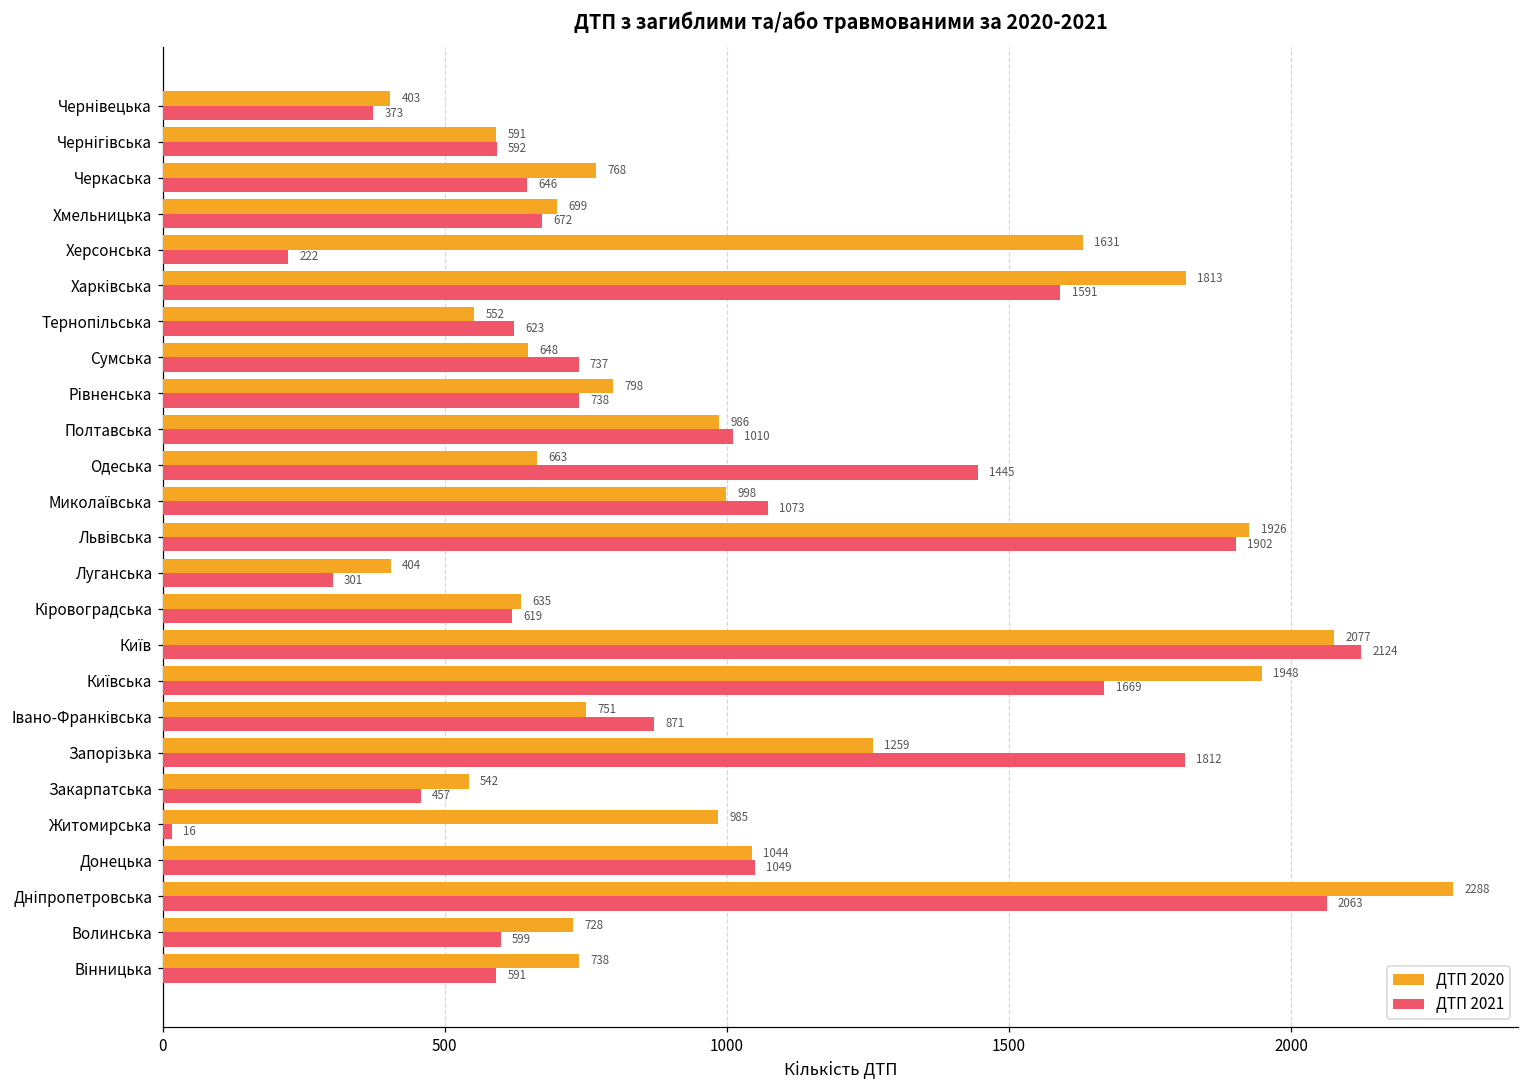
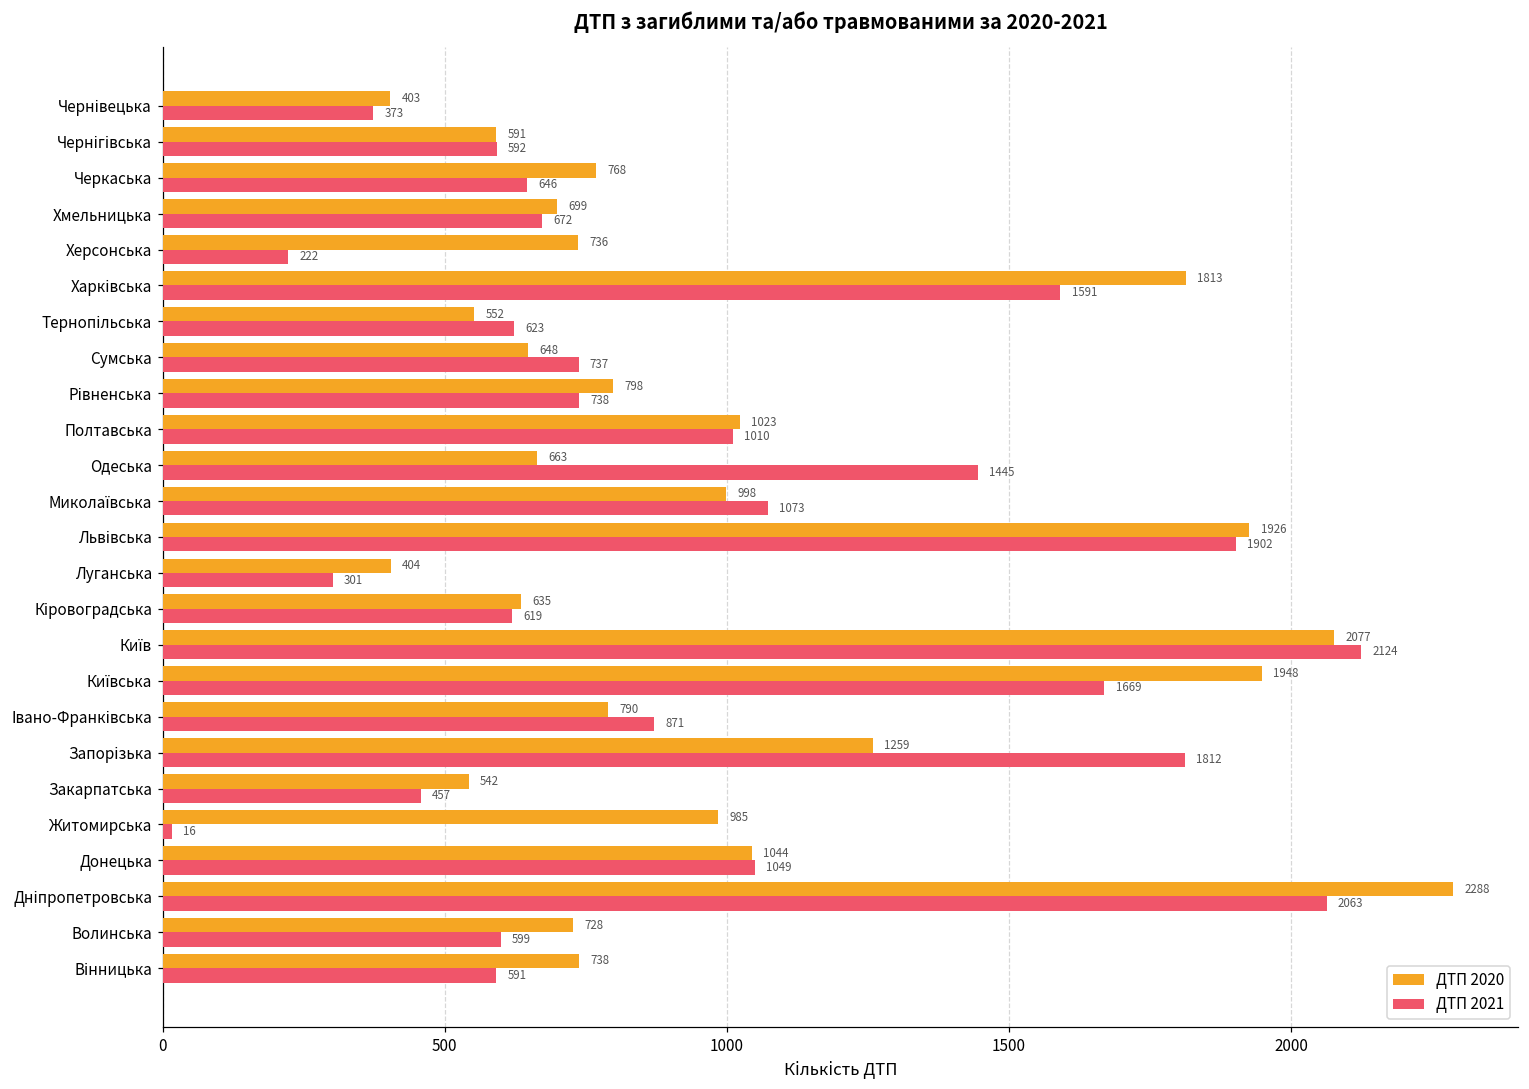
  {
    "ДТП 2020": {
      "Чернівецька": 403,
      "Чернігівська": 591,
      "Черкаська": 768,
      "Хмельницька": 699,
-     "Херсонська": 1631,
+     "Херсонська": 736,
      "Харківська": 1813,
      "Тернопільська": 552,
      "Сумська": 648,
      "Рівненська": 798,
-     "Полтавська": 986,
+     "Полтавська": 1023,
      "Одеська": 663,
      "Миколаївська": 998,
      "Львівська": 1926,
      "Луганська": 404,
      "Кіровоградська": 635,
      "Київ": 2077,
      "Київська": 1948,
-     "Івано-Франківська": 751,
+     "Івано-Франківська": 790,
      "Запорізька": 1259,
      "Закарпатська": 542,
      "Житомирська": 985,
      "Донецька": 1044,
      "Дніпропетровська": 2288,
      "Волинська": 728,
      "Вінницька": 738
    },
    "ДТП 2021": {
      "Чернівецька": 373,
      "Чернігівська": 592,
      "Черкаська": 646,
      "Хмельницька": 672,
      "Херсонська": 222,
      "Харківська": 1591,
      "Тернопільська": 623,
      "Сумська": 737,
      "Рівненська": 738,
      "Полтавська": 1010,
      "Одеська": 1445,
      "Миколаївська": 1073,
      "Львівська": 1902,
      "Луганська": 301,
      "Кіровоградська": 619,
      "Київ": 2124,
      "Київська": 1669,
      "Івано-Франківська": 871,
      "Запорізька": 1812,
      "Закарпатська": 457,
      "Житомирська": 16,
      "Донецька": 1049,
      "Дніпропетровська": 2063,
      "Волинська": 599,
      "Вінницька": 591
    }
  }
